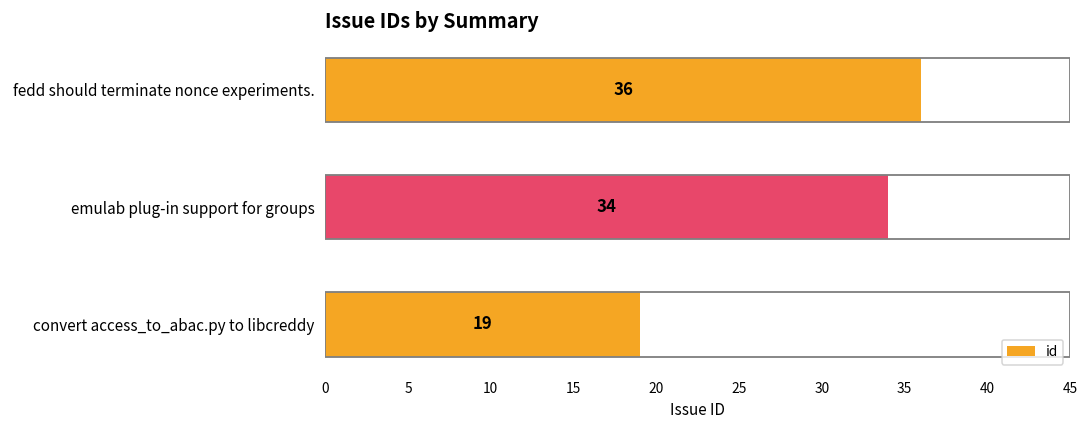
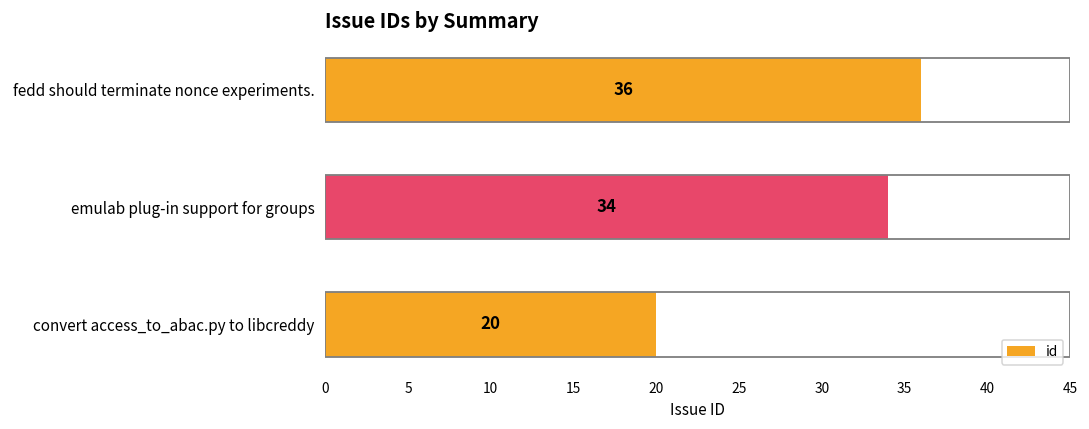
  {
    "fedd should terminate nonce experiments.": 36,
    "emulab plug-in support for groups": 34,
-   "convert access_to_abac.py to libcreddy": 19
+   "convert access_to_abac.py to libcreddy": 20
  }
